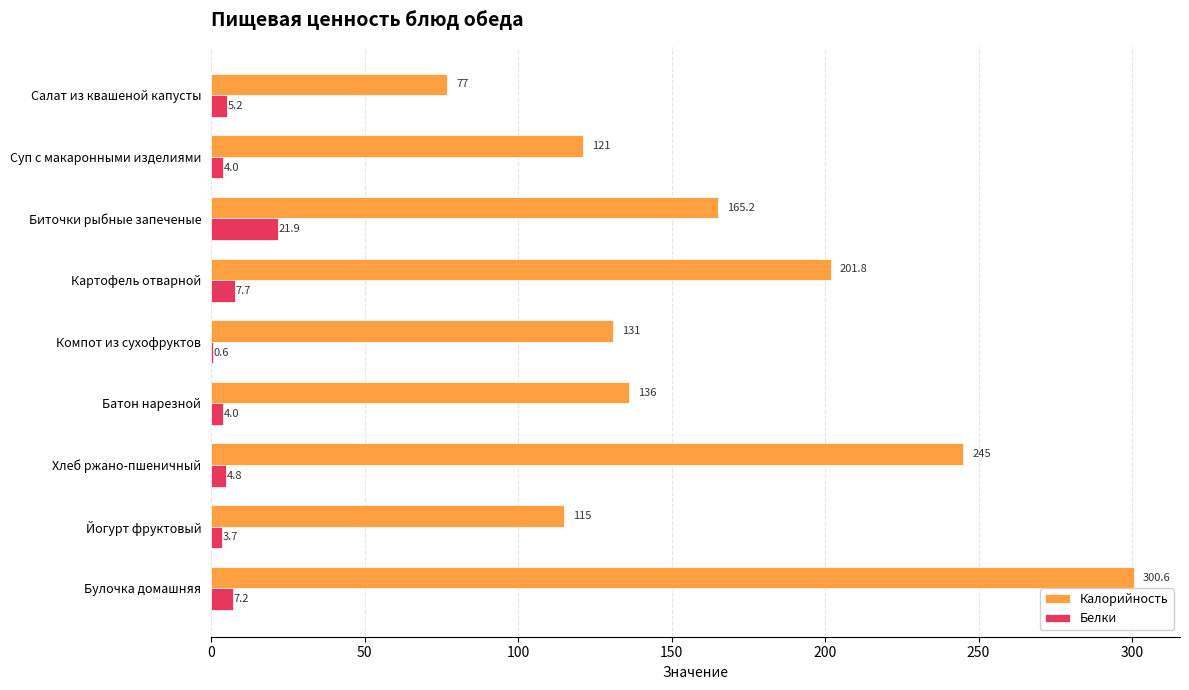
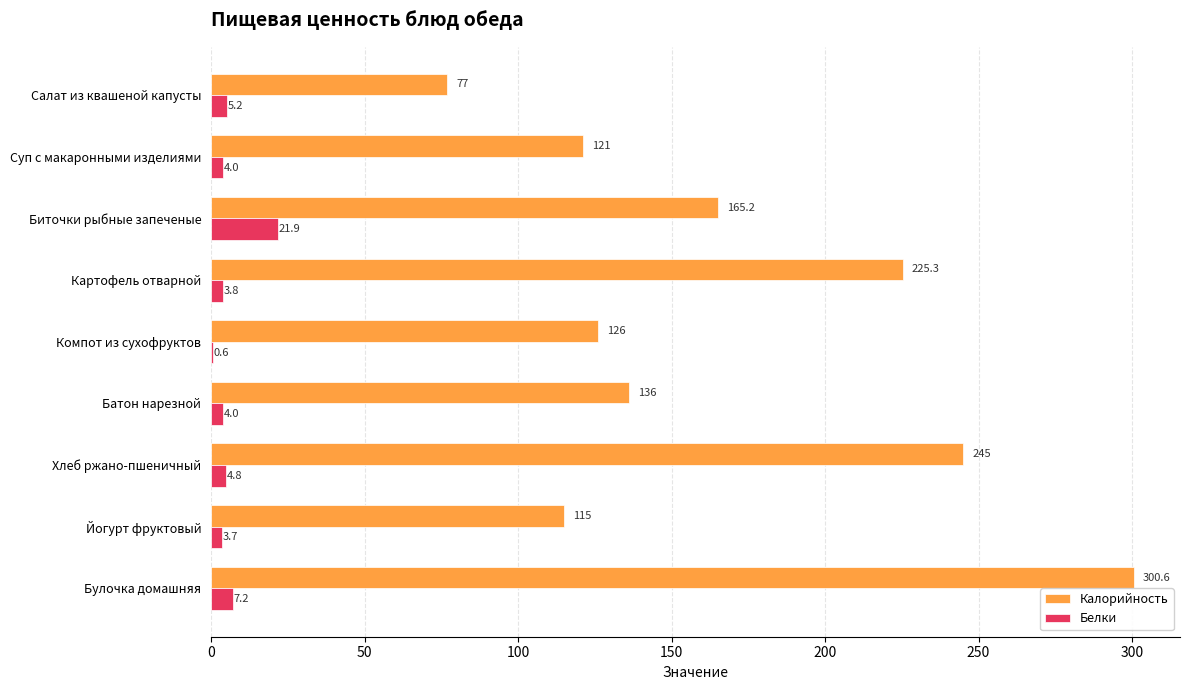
  {
    "Калорийность": {
      "Салат из квашеной капусты": 77,
      "Суп с макаронными изделиями": 121,
      "Биточки рыбные запеченые": 165.2,
-     "Картофель отварной": 201.8,
-     "Компот из сухофруктов": 131,
+     "Картофель отварной": 225.3,
+     "Компот из сухофруктов": 126,
      "Батон нарезной": 136,
      "Хлеб ржано-пшеничный": 245,
      "Йогурт фруктовый": 115,
      "Булочка домашняя": 300.6
    },
    "Белки": {
      "Салат из квашеной капусты": 5.2,
      "Суп с макаронными изделиями": 4.0,
      "Биточки рыбные запеченые": 21.9,
-     "Картофель отварной": 7.7,
+     "Картофель отварной": 3.8,
      "Компот из сухофруктов": 0.6,
      "Батон нарезной": 4.0,
      "Хлеб ржано-пшеничный": 4.8,
      "Йогурт фруктовый": 3.7,
      "Булочка домашняя": 7.2
    }
  }
